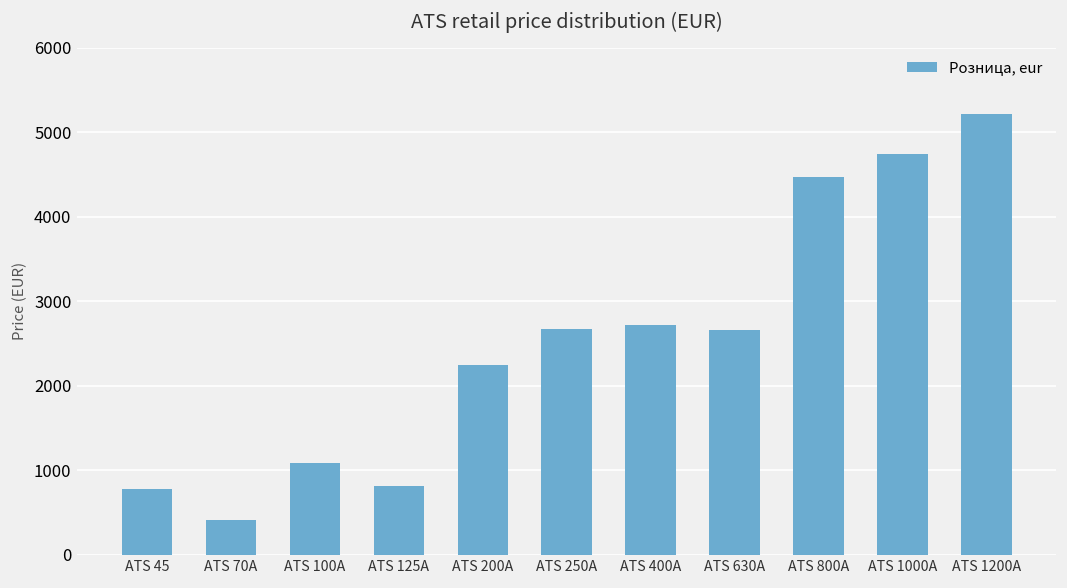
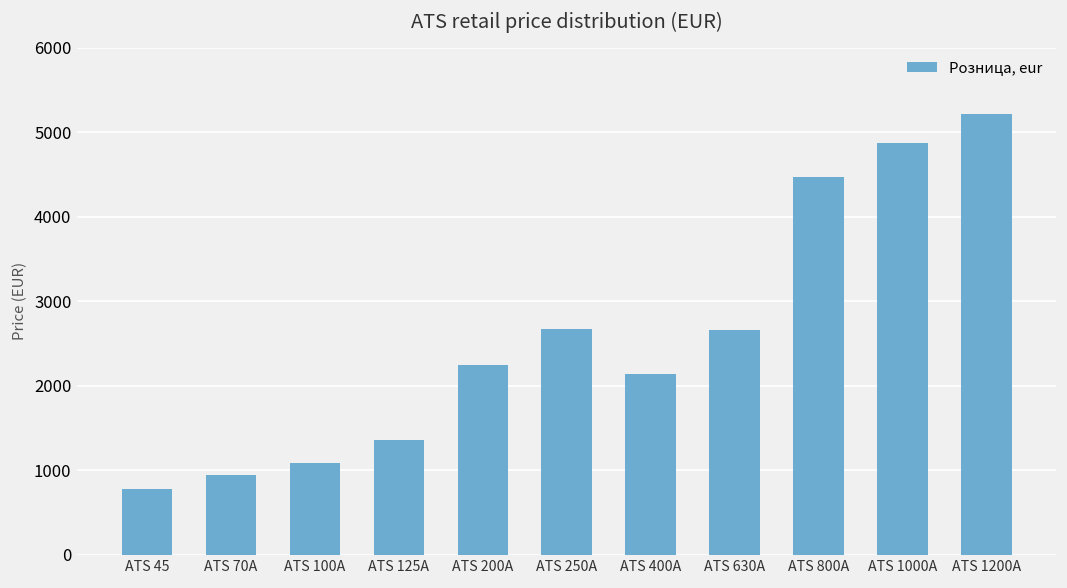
  {
    "ATS 45": 800,
-   "ATS 70A": 400,
+   "ATS 70A": 900,
    "ATS 100A": 1100,
-   "ATS 125A": 800,
+   "ATS 125A": 1400,
    "ATS 200A": 2200,
    "ATS 250A": 2700,
-   "ATS 400A": 2700,
+   "ATS 400A": 2100,
    "ATS 630A": 2700,
    "ATS 800A": 4500,
-   "ATS 1000A": 4700,
+   "ATS 1000A": 4900,
    "ATS 1200A": 5200
  }
